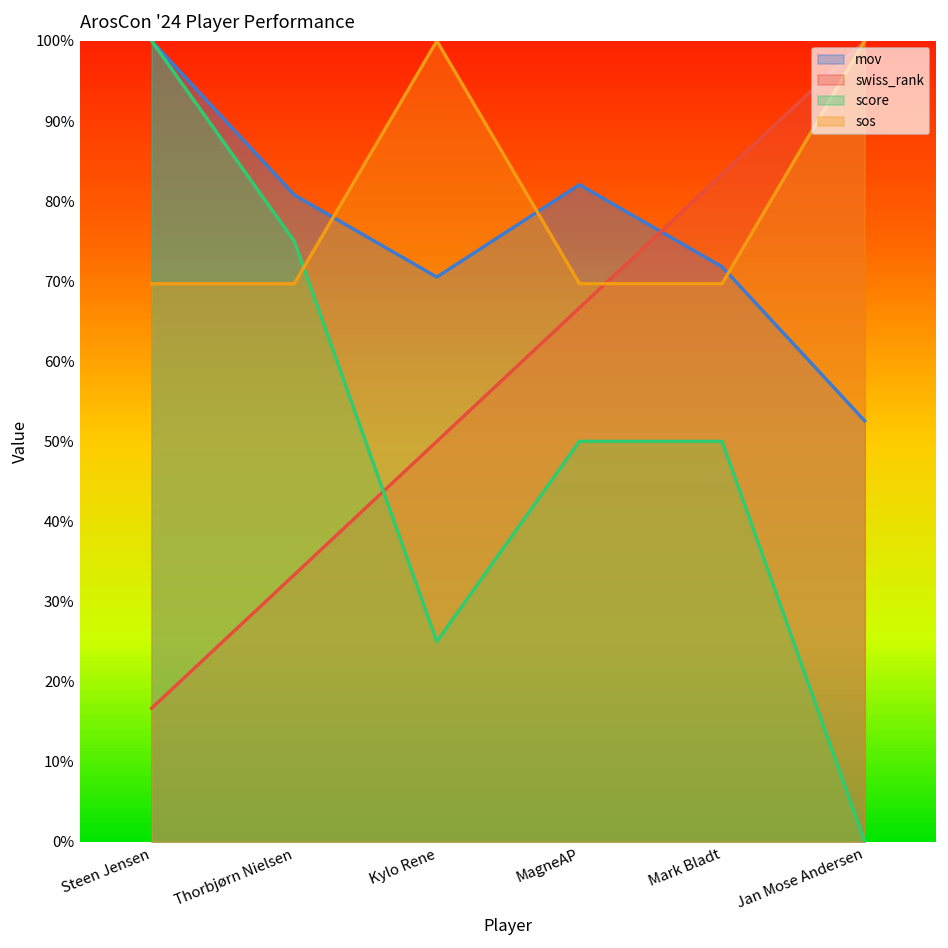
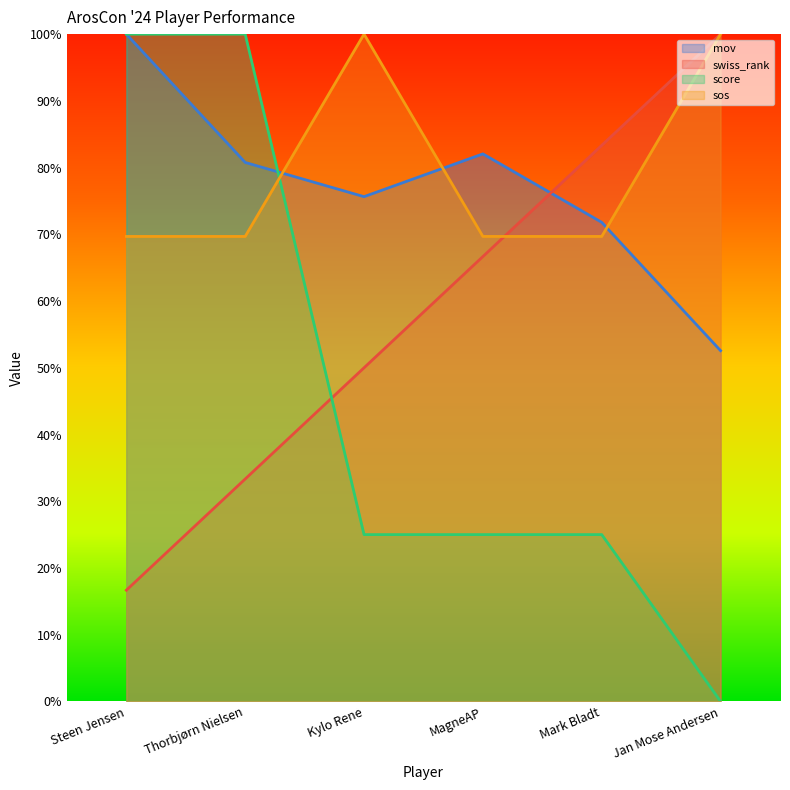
  {
    "mov": {
      "Thorbjørn Nielsen": "81%",
-     "Kylo Rene": "71%",
+     "Kylo Rene": "76%",
      "MagneAP": "82%",
      "Mark Bladt": "72%",
      "Jan Mose Andersen": "53%"
    },
    "score": {
-     "Thorbjørn Nielsen": "75%",
+     "Thorbjørn Nielsen": "100%",
      "Kylo Rene": "25%",
-     "MagneAP": "50%",
-     "Mark Bladt": "50%",
+     "MagneAP": "25%",
+     "Mark Bladt": "25%",
      "Jan Mose Andersen": "0%"
    }
  }
